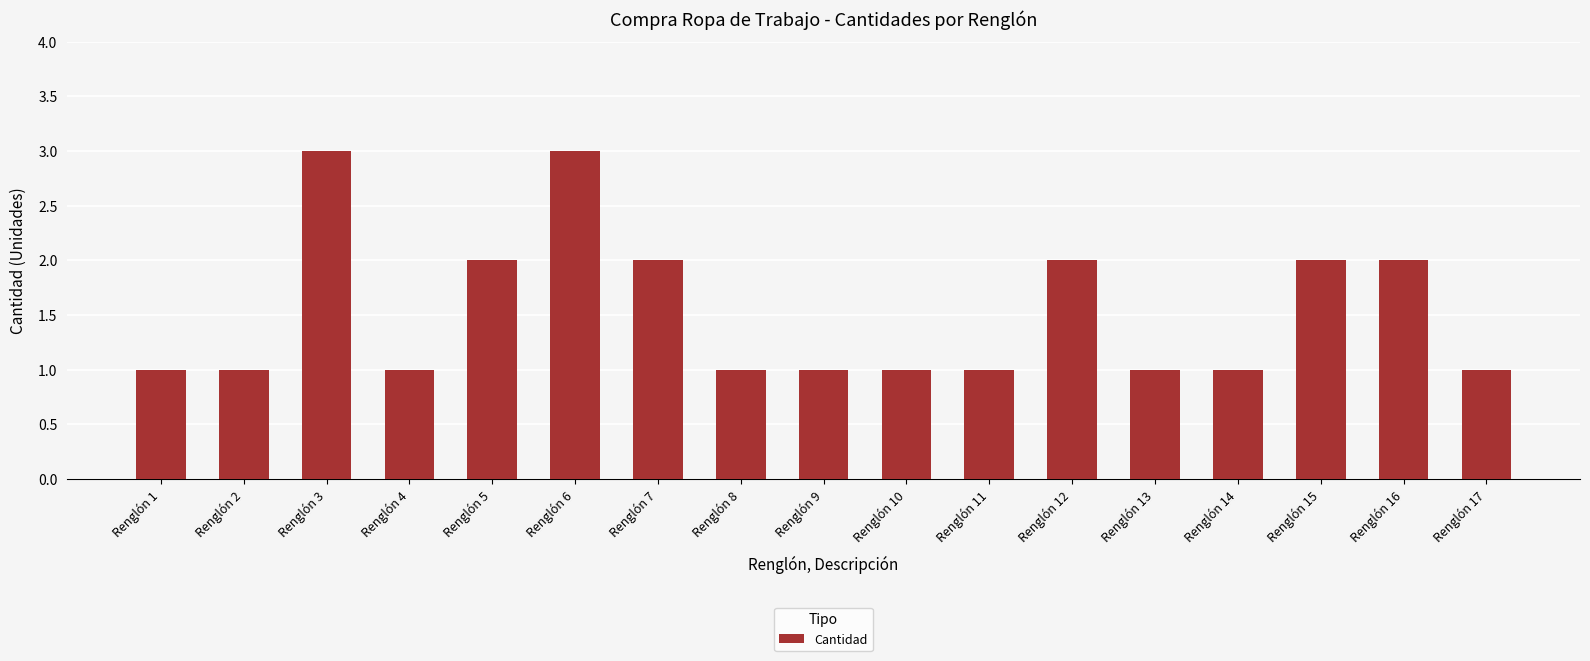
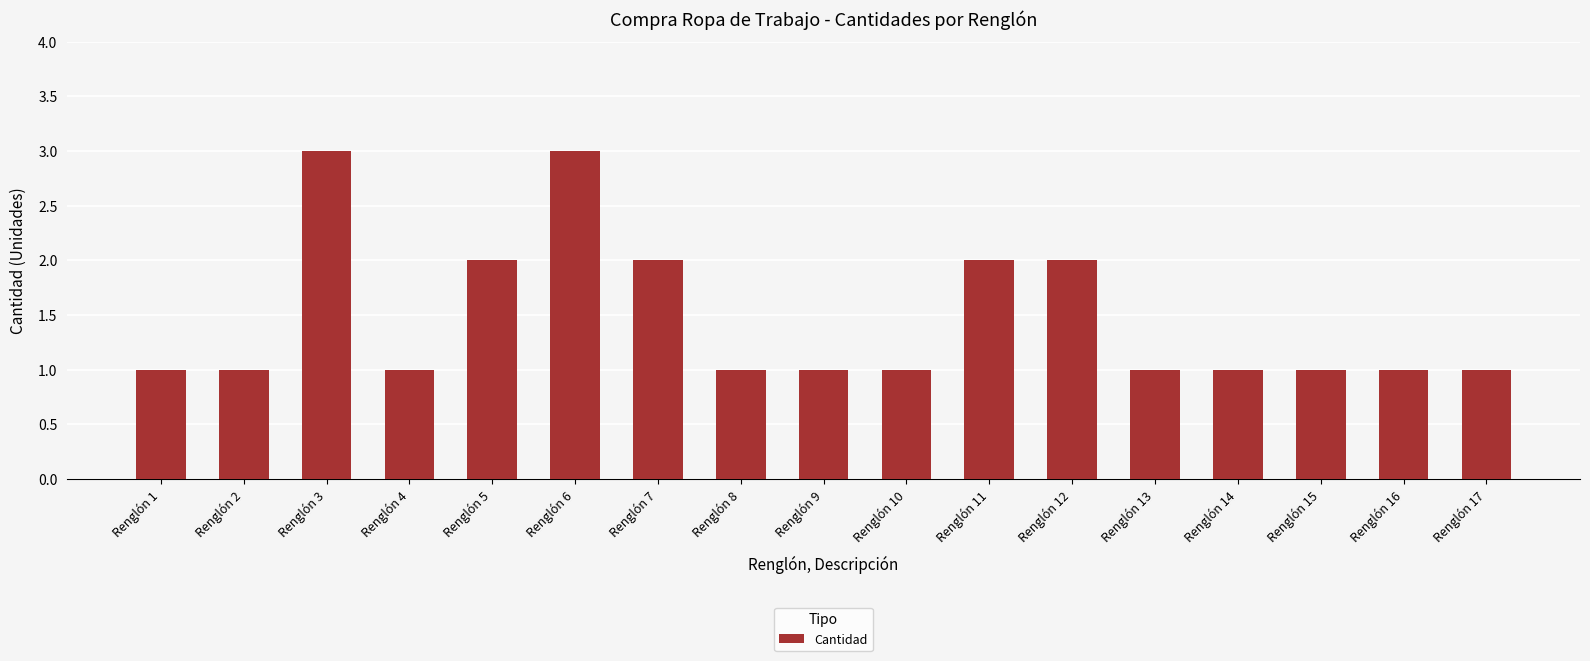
  {
    "Renglón 1": 1,
    "Renglón 2": 1,
    "Renglón 3": 3,
    "Renglón 4": 1,
    "Renglón 5": 2,
    "Renglón 6": 3,
    "Renglón 7": 2,
    "Renglón 8": 1,
    "Renglón 9": 1,
    "Renglón 10": 1,
-   "Renglón 11": 1,
+   "Renglón 11": 2,
    "Renglón 12": 2,
    "Renglón 13": 1,
    "Renglón 14": 1,
-   "Renglón 15": 2,
-   "Renglón 16": 2,
+   "Renglón 15": 1,
+   "Renglón 16": 1,
    "Renglón 17": 1
  }
